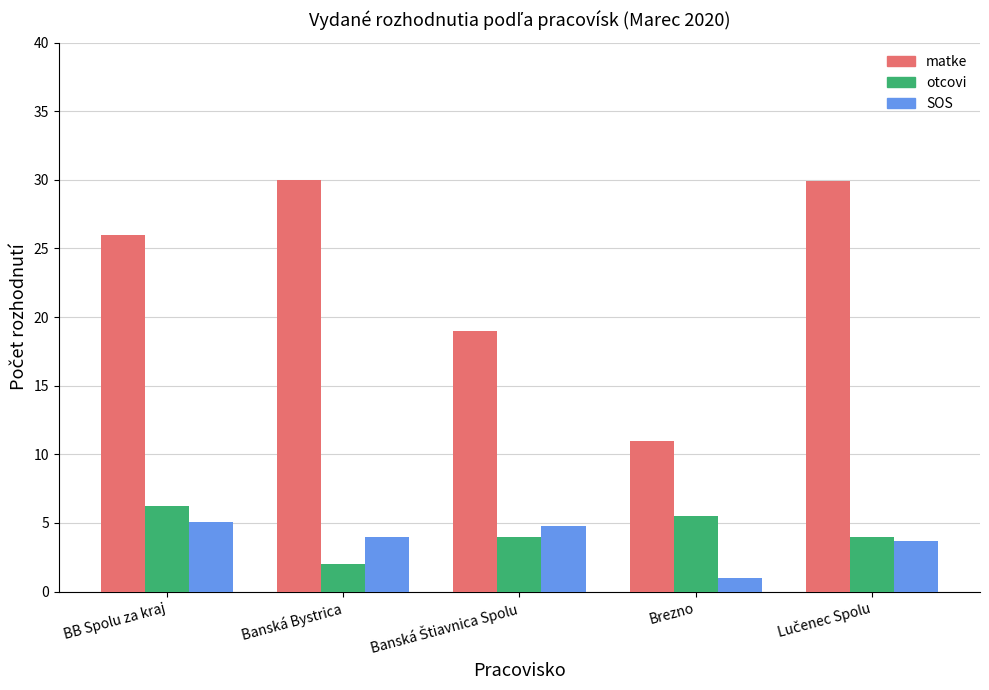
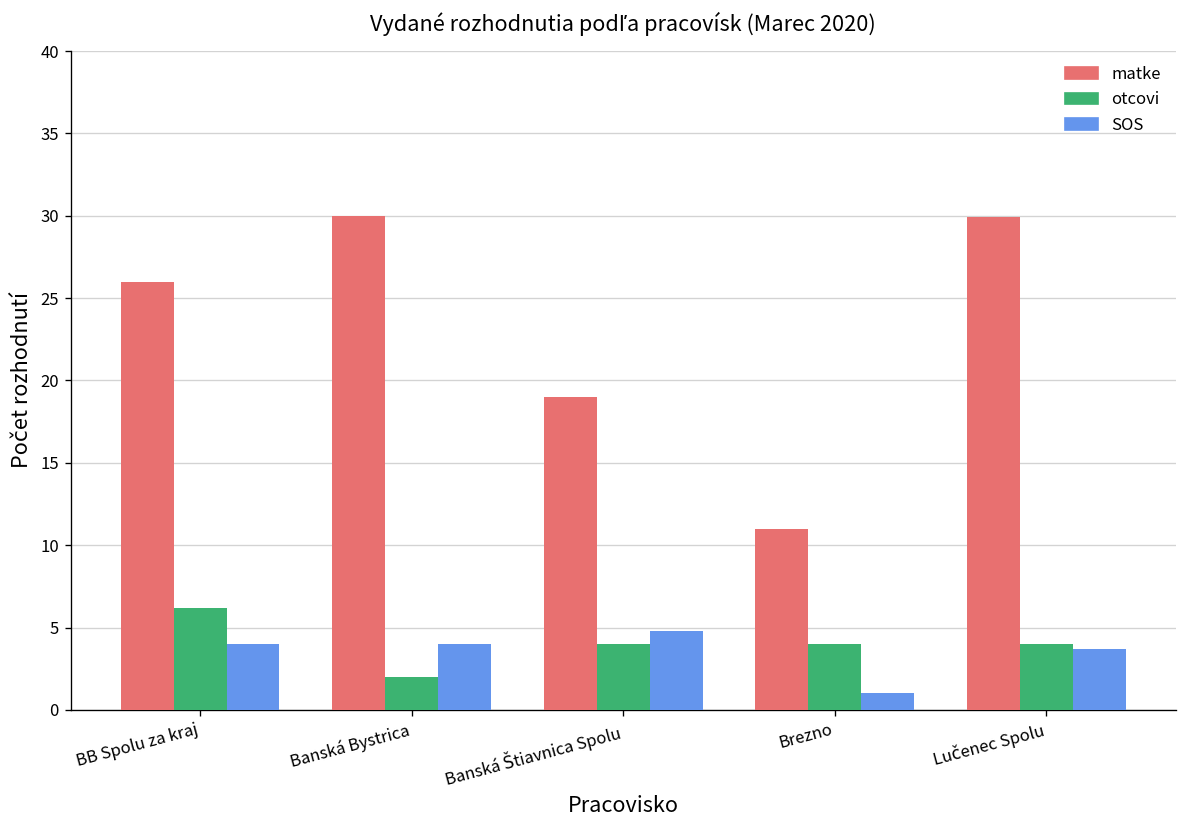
  {
    "matke": {
      "BB Spolu za kraj": 26.0,
      "Banská Bystrica": 30.0,
      "Banská Štiavnica Spolu": 19.0,
      "Brezno": 11.0,
      "Lučenec Spolu": 29.9
    },
    "otcovi": {
      "BB Spolu za kraj": 6.2,
      "Banská Bystrica": 2.0,
      "Banská Štiavnica Spolu": 4.0,
-     "Brezno": 5.5,
+     "Brezno": 4.0,
      "Lučenec Spolu": 4.0
    },
    "SOS": {
-     "BB Spolu za kraj": 5.1,
+     "BB Spolu za kraj": 4.0,
      "Banská Bystrica": 4.0,
      "Banská Štiavnica Spolu": 4.8,
      "Brezno": 1.0,
      "Lučenec Spolu": 3.7
    }
  }
